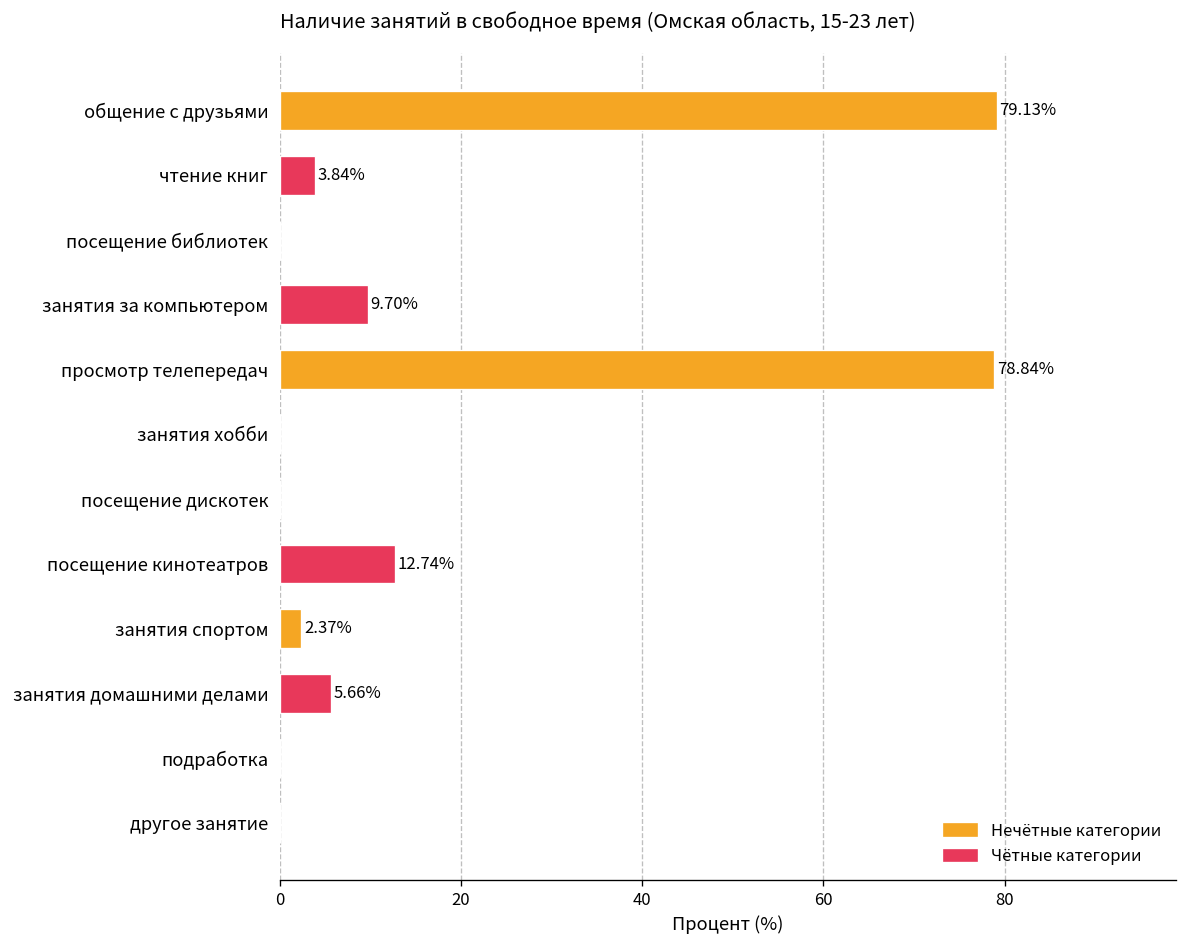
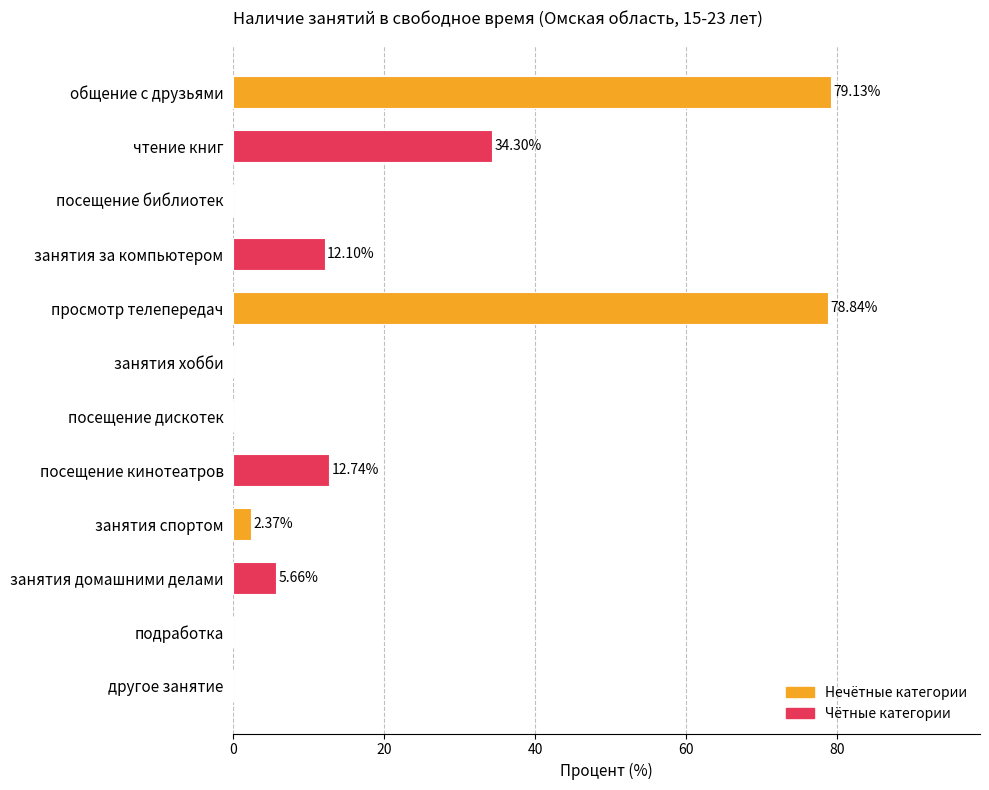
  {
    "общение с друзьями": "79.13%",
-   "чтение книг": "3.84%",
-   "занятия за компьютером": "9.70%",
+   "чтение книг": "34.30%",
+   "занятия за компьютером": "12.10%",
    "просмотр телепередач": "78.84%",
    "посещение кинотеатров": "12.74%",
    "занятия спортом": "2.37%",
    "занятия домашними делами": "5.66%"
  }
